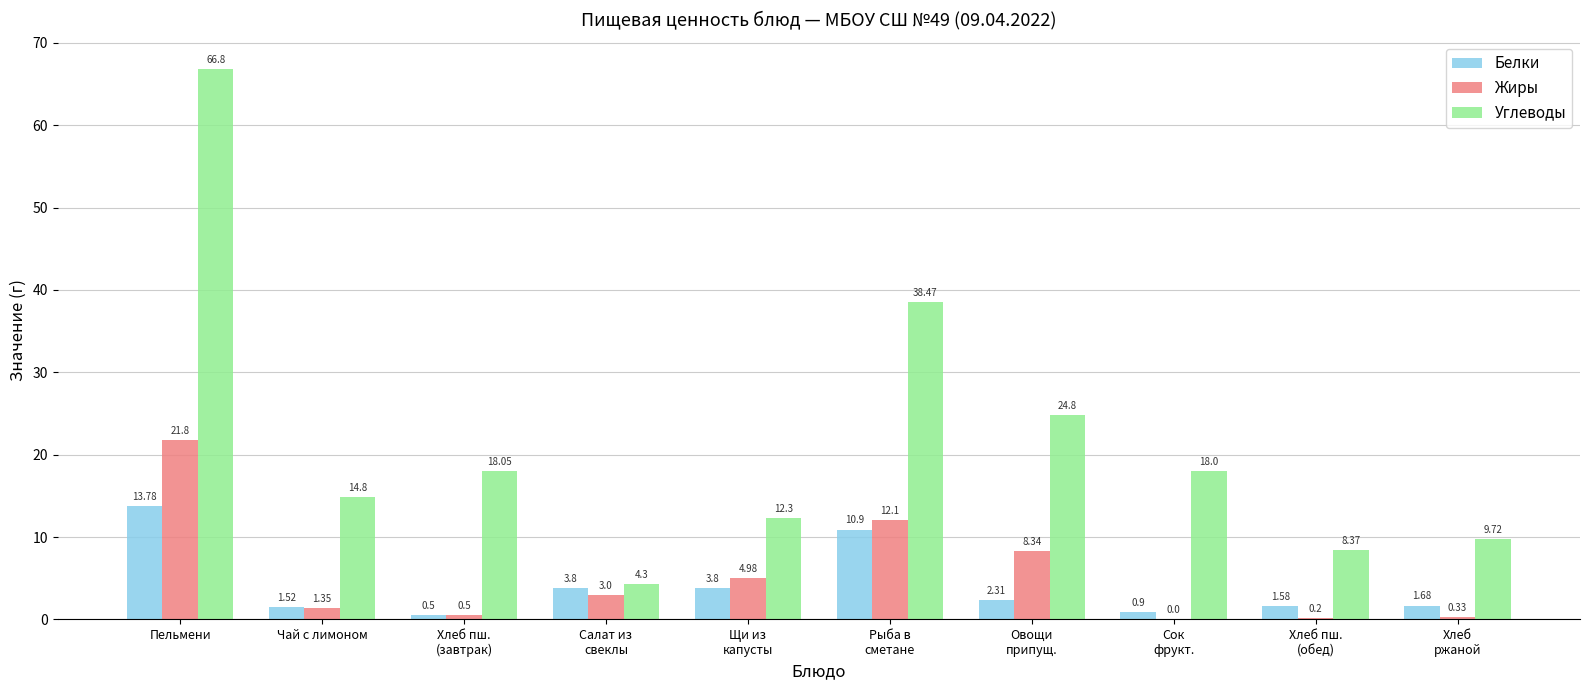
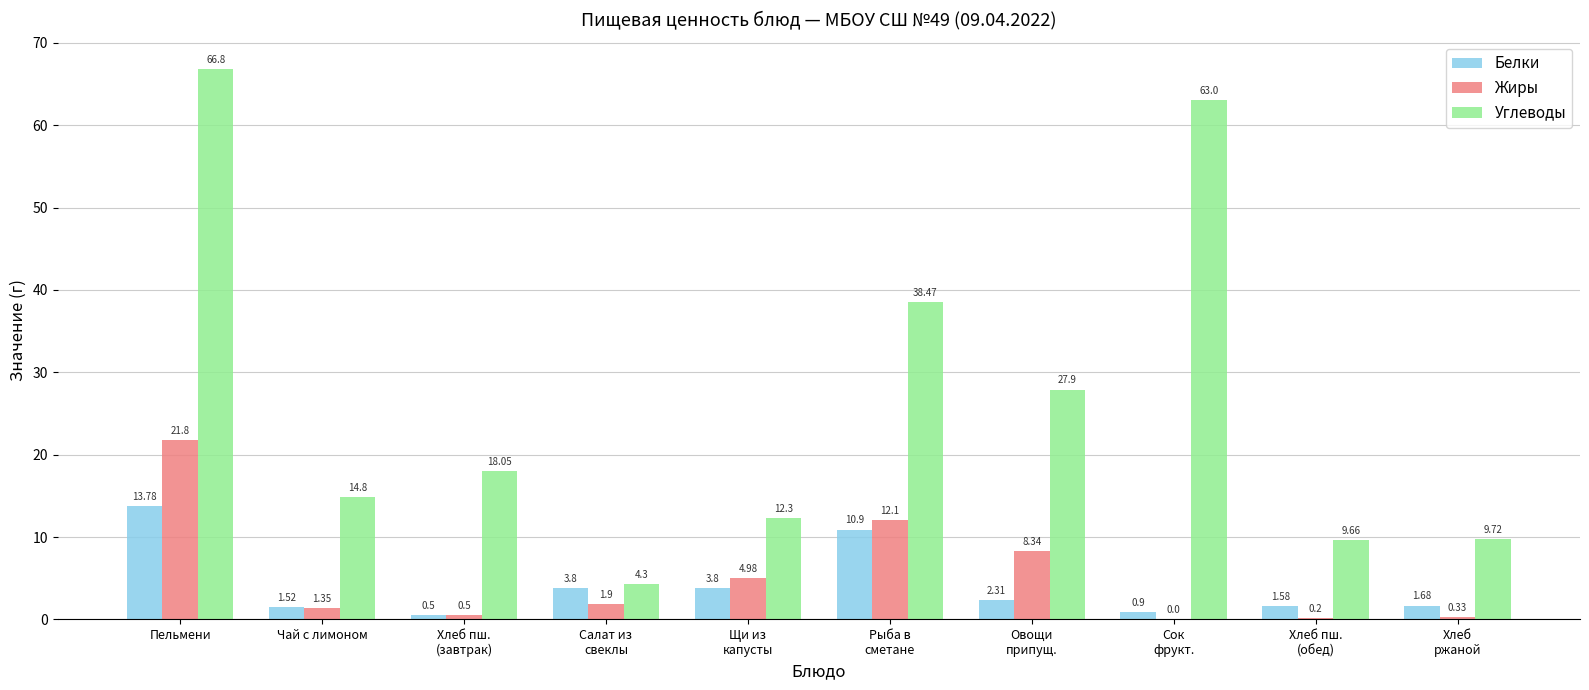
  {
    "Белки": {
      "Пельмени": 13.78,
      "Чай с лимоном": 1.52,
      "Хлеб пш. (завтрак)": 0.5,
      "Салат из свеклы": 3.8,
      "Щи из капусты": 3.8,
      "Рыба в сметане": 10.9,
      "Овощи припущ.": 2.31,
      "Сок фрукт.": 0.9,
      "Хлеб пш. (обед)": 1.58,
      "Хлеб ржаной": 1.68
    },
    "Жиры": {
      "Пельмени": 21.8,
      "Чай с лимоном": 1.35,
      "Хлеб пш. (завтрак)": 0.5,
-     "Салат из свеклы": 3.0,
+     "Салат из свеклы": 1.9,
      "Щи из капусты": 4.98,
      "Рыба в сметане": 12.1,
      "Овощи припущ.": 8.34,
      "Сок фрукт.": 0.0,
      "Хлеб пш. (обед)": 0.2,
      "Хлеб ржаной": 0.33
    },
    "Углеводы": {
      "Пельмени": 66.8,
      "Чай с лимоном": 14.8,
      "Хлеб пш. (завтрак)": 18.05,
      "Салат из свеклы": 4.3,
      "Щи из капусты": 12.3,
      "Рыба в сметане": 38.47,
-     "Овощи припущ.": 24.8,
-     "Сок фрукт.": 18.0,
-     "Хлеб пш. (обед)": 8.37,
+     "Овощи припущ.": 27.9,
+     "Сок фрукт.": 63.0,
+     "Хлеб пш. (обед)": 9.66,
      "Хлеб ржаной": 9.72
    }
  }
